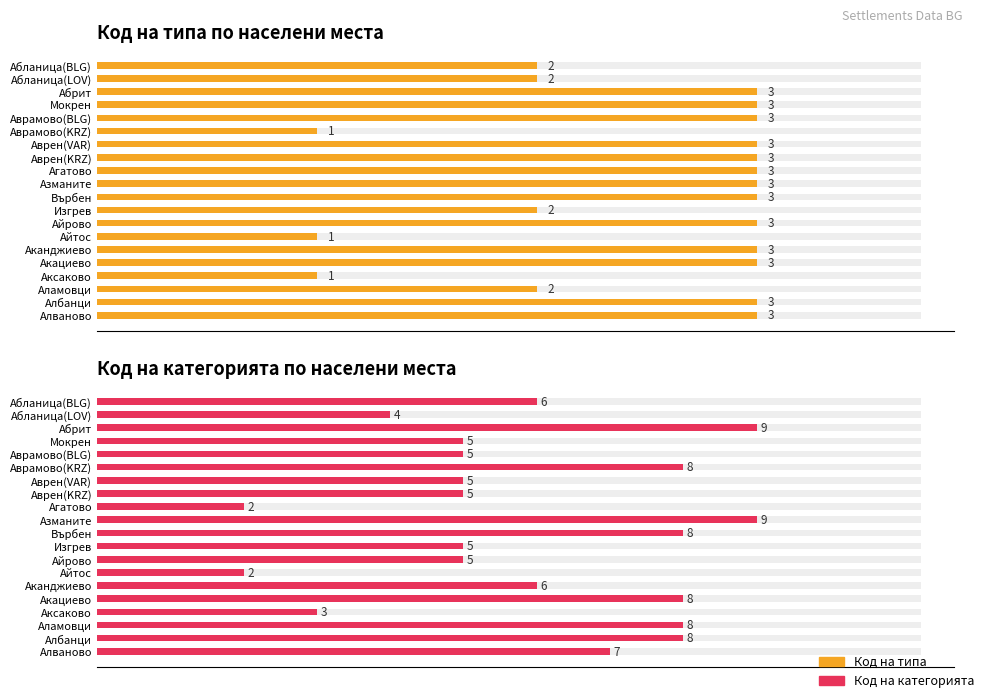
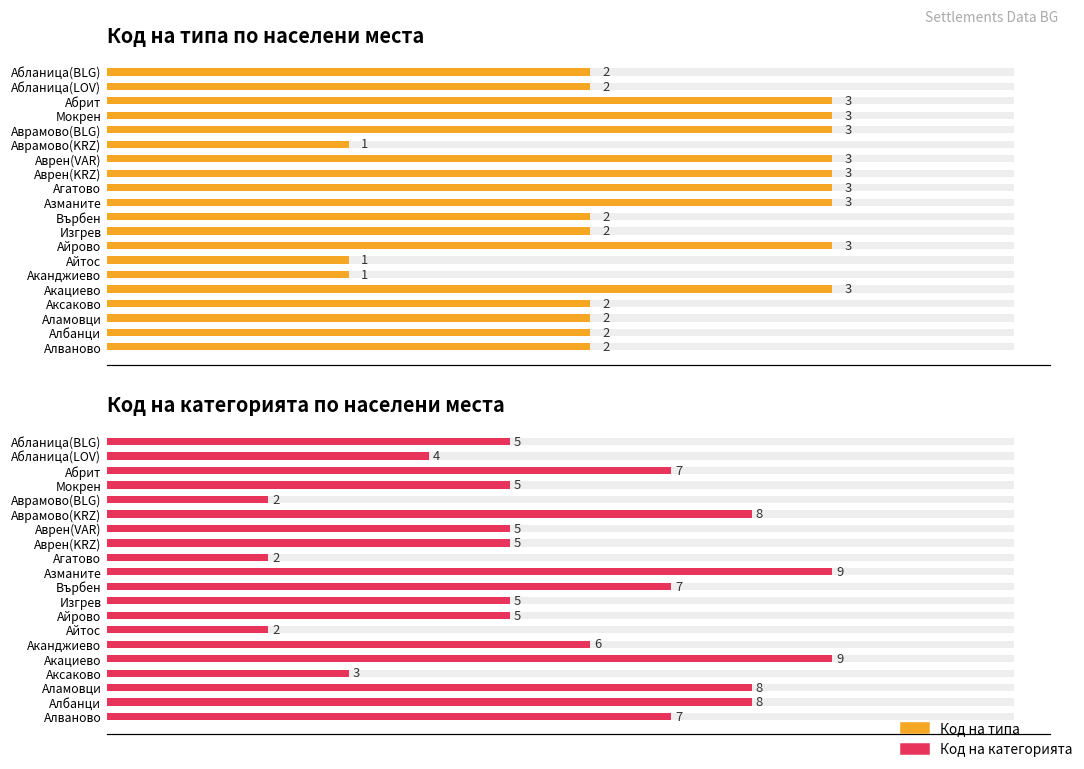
  {
    "Код на типа по населени места": {
      "Код на типа": {
-       "Върбен": 3,
-       "Аканджиево": 3,
-       "Аксаково": 1,
-       "Албанци": 3,
-       "Алваново": 3
+       "Върбен": 2,
+       "Аканджиево": 1,
+       "Аксаково": 2,
+       "Албанци": 2,
+       "Алваново": 2
      }
    },
    "Код на категорията по населени места": {
      "Код на категорията": {
-       "Абланица(BLG)": 6,
-       "Абрит": 9,
-       "Аврамово(BLG)": 5,
-       "Върбен": 8,
-       "Акациево": 8
+       "Абланица(BLG)": 5,
+       "Абрит": 7,
+       "Аврамово(BLG)": 2,
+       "Върбен": 7,
+       "Акациево": 9
      }
    }
  }
